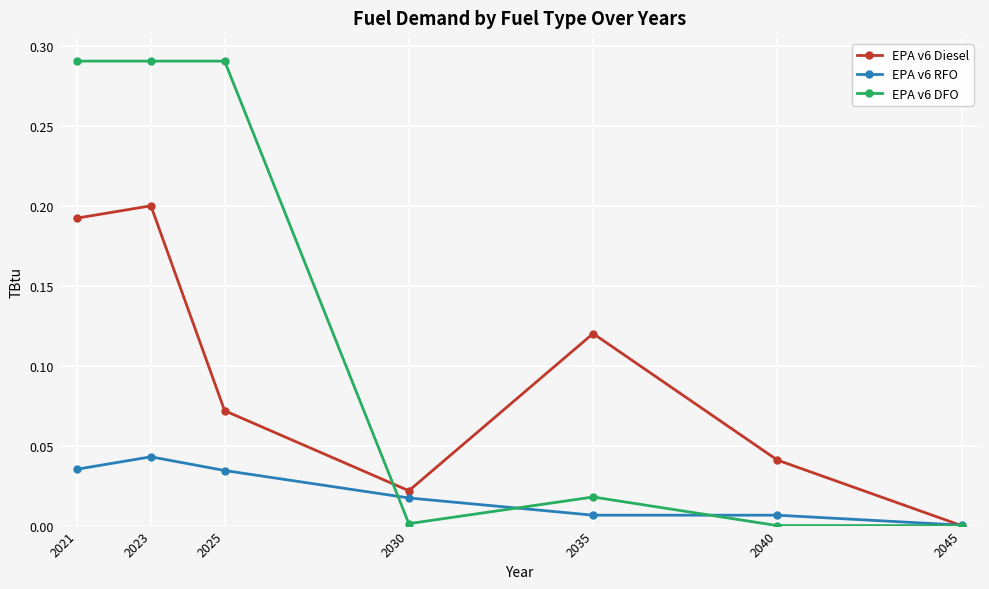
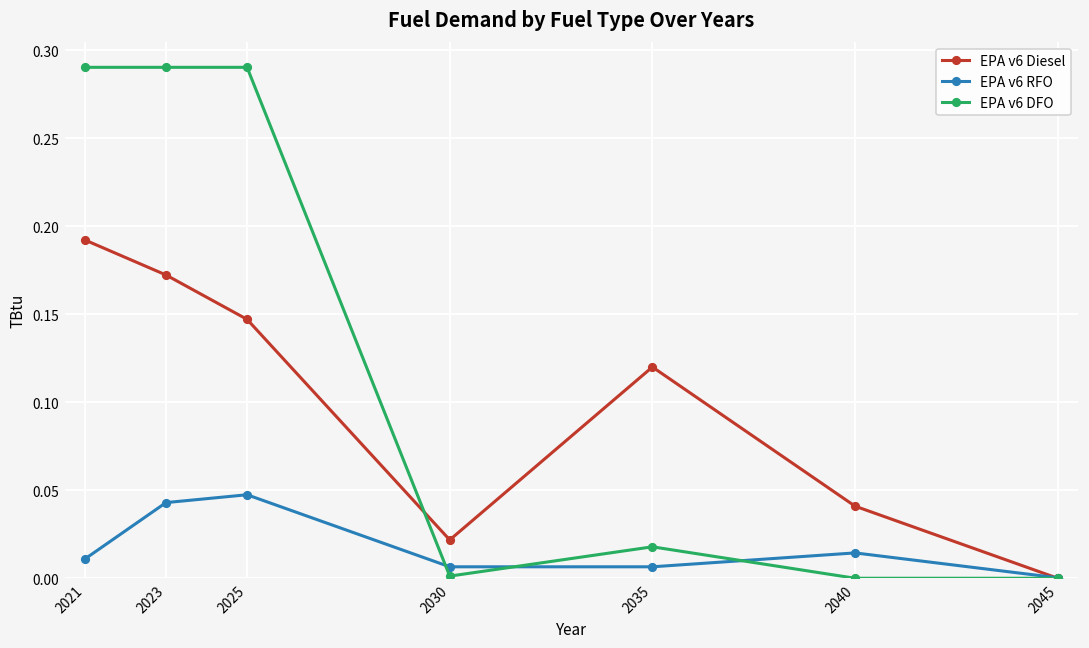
  {
    "EPA v6 Diesel": {
      "2021": 0.192,
-     "2023": 0.200,
-     "2025": 0.072,
+     "2023": 0.172,
+     "2025": 0.147,
      "2030": 0.022,
      "2035": 0.120,
      "2040": 0.041
    },
    "EPA v6 RFO": {
-     "2021": 0.035,
+     "2021": 0.011,
      "2023": 0.043,
-     "2025": 0.034,
-     "2030": 0.017,
+     "2025": 0.047,
+     "2030": 0.007,
      "2035": 0.007,
-     "2040": 0.007
+     "2040": 0.014
    },
    "EPA v6 DFO": {
      "2021": 0.290,
      "2023": 0.290,
      "2025": 0.290,
      "2030": 0.001,
      "2035": 0.018,
      "2040": 0.000
    }
  }
